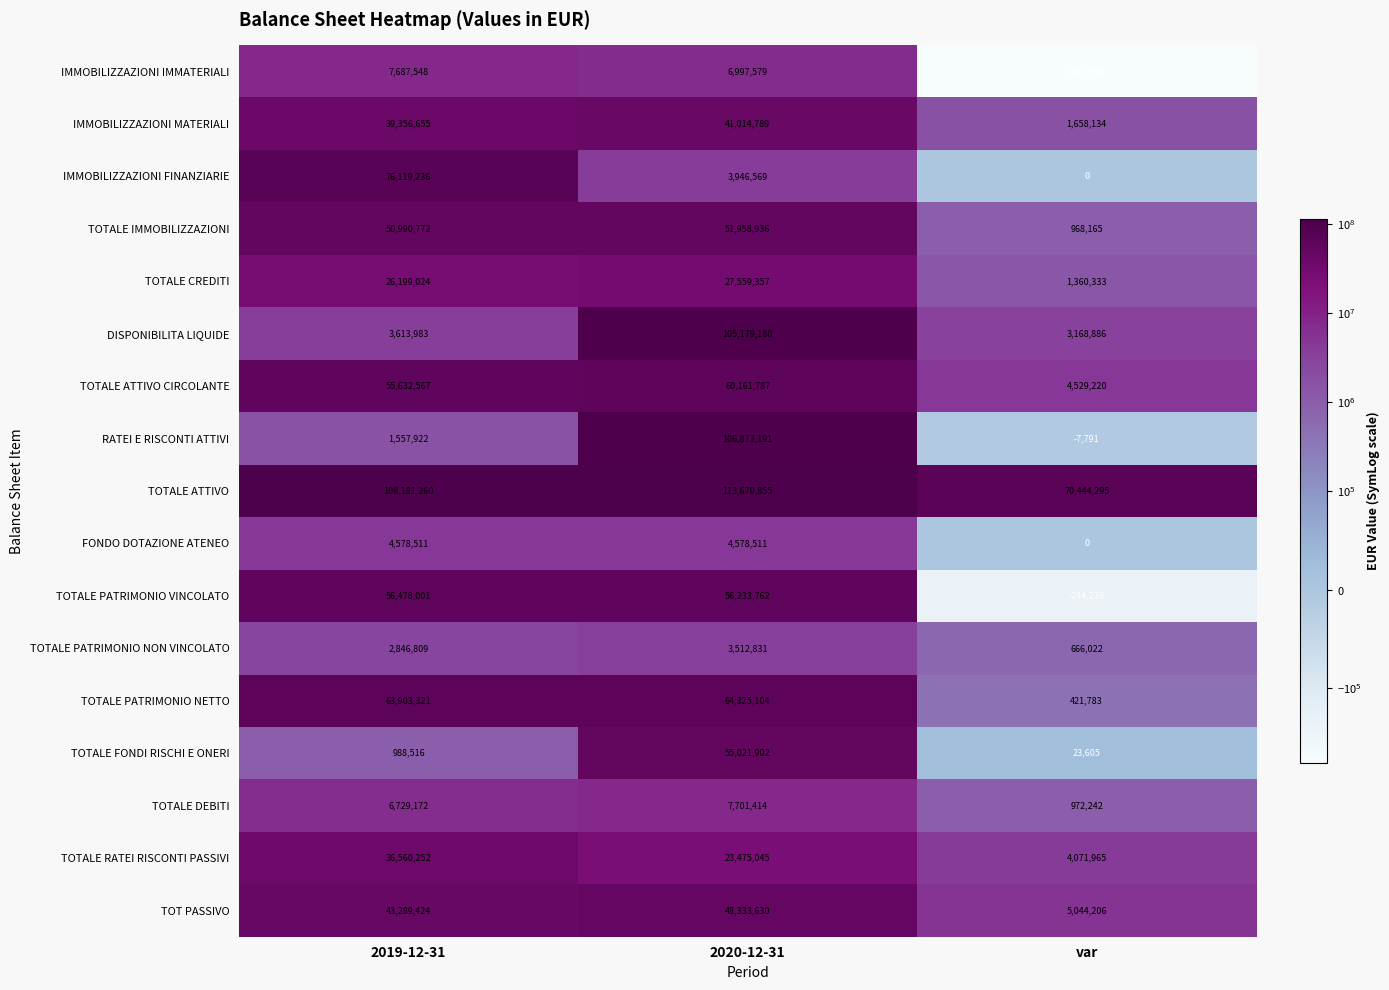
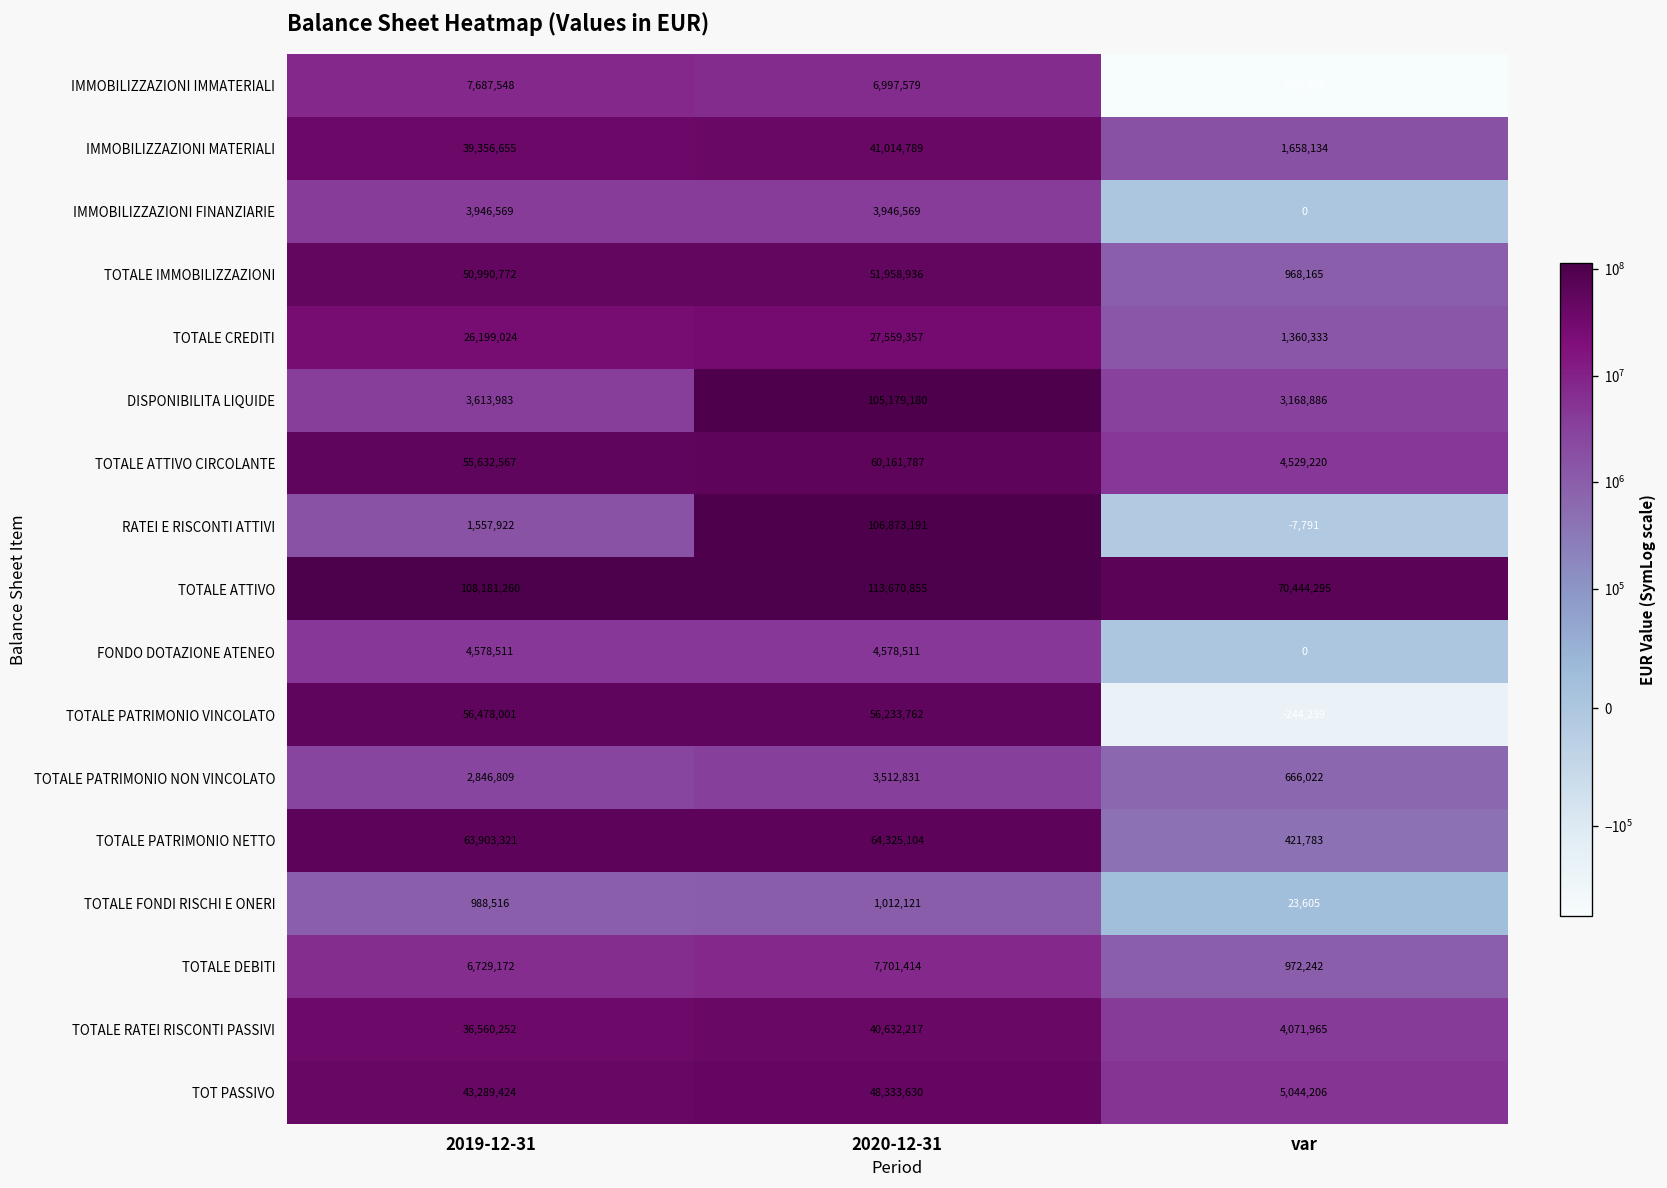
  {
    "IMMOBILIZZAZIONI IMMATERIALI": {
      "2019-12-31": "7,687,548",
      "2020-12-31": "6,997,579"
    },
    "IMMOBILIZZAZIONI MATERIALI": {
      "2019-12-31": "39,356,655",
      "2020-12-31": "41,014,789",
      "var": "1,658,134"
    },
    "IMMOBILIZZAZIONI FINANZIARIE": {
-     "2019-12-31": "76,119,236",
+     "2019-12-31": "3,946,569",
      "2020-12-31": "3,946,569",
      "var": "0"
    },
    "TOTALE IMMOBILIZZAZIONI": {
      "2019-12-31": "50,990,772",
      "2020-12-31": "51,958,936",
      "var": "968,165"
    },
    "TOTALE CREDITI": {
      "2019-12-31": "26,199,024",
      "2020-12-31": "27,559,357",
      "var": "1,360,333"
    },
    "DISPONIBILITA LIQUIDE": {
      "2019-12-31": "3,613,983",
      "2020-12-31": "105,179,180",
      "var": "3,168,886"
    },
    "TOTALE ATTIVO CIRCOLANTE": {
      "2019-12-31": "55,632,567",
      "2020-12-31": "60,161,787",
      "var": "4,529,220"
    },
    "RATEI E RISCONTI ATTIVI": {
      "2019-12-31": "1,557,922",
      "2020-12-31": "106,873,191",
      "var": "-7,791"
    },
    "TOTALE ATTIVO": {
      "2019-12-31": "108,181,260",
      "2020-12-31": "113,670,855",
      "var": "70,444,295"
    },
    "FONDO DOTAZIONE ATENEO": {
      "2019-12-31": "4,578,511",
      "2020-12-31": "4,578,511",
      "var": "0"
    },
    "TOTALE PATRIMONIO VINCOLATO": {
      "2019-12-31": "56,478,001",
      "2020-12-31": "56,233,762"
    },
    "TOTALE PATRIMONIO NON VINCOLATO": {
      "2019-12-31": "2,846,809",
      "2020-12-31": "3,512,831",
      "var": "666,022"
    },
    "TOTALE PATRIMONIO NETTO": {
      "2019-12-31": "63,903,321",
      "2020-12-31": "64,325,104",
      "var": "421,783"
    },
    "TOTALE FONDI RISCHI E ONERI": {
      "2019-12-31": "988,516",
-     "2020-12-31": "55,021,902",
+     "2020-12-31": "1,012,121",
      "var": "23,605"
    },
    "TOTALE DEBITI": {
      "2019-12-31": "6,729,172",
      "2020-12-31": "7,701,414",
      "var": "972,242"
    },
    "TOTALE RATEI RISCONTI PASSIVI": {
      "2019-12-31": "36,560,252",
-     "2020-12-31": "23,475,045",
+     "2020-12-31": "40,632,217",
      "var": "4,071,965"
    },
    "TOT PASSIVO": {
      "2019-12-31": "43,289,424",
      "2020-12-31": "48,333,630",
      "var": "5,044,206"
    }
  }
